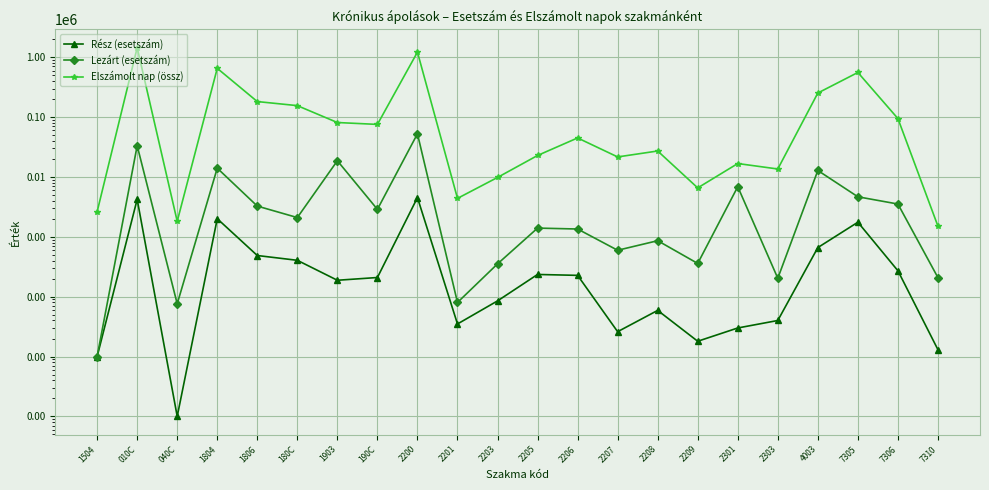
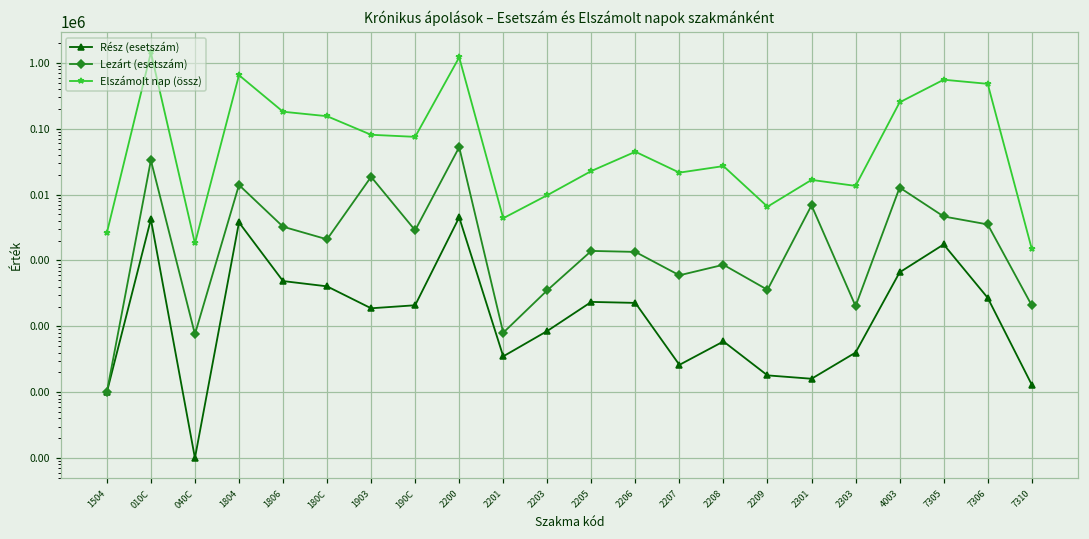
  {
    "Rész (esetszám)": {
      "010C": 4000,
      "040C": 1,
-     "1804": 2000,
+     "1804": 4000,
      "1806": 500,
      "180C": 400,
      "1903": 190,
      "190C": 210,
      "2200": 5000,
      "2201": 40,
      "2203": 90,
      "2205": 240,
      "2206": 230,
      "2207": 30,
      "2208": 60,
      "2209": 18,
-     "2301": 30,
+     "2301": 16,
      "2303": 40,
      "4003": 700,
      "7305": 1800,
      "7306": 300,
      "7310": 13
    },
    "Lezárt (esetszám)": {
      "010C": 30000,
      "040C": 80,
      "1804": 14000,
      "1806": 3000,
      "180C": 2100,
      "1903": 19000,
      "190C": 3000,
      "2200": 50000,
      "2201": 80,
      "2203": 400,
      "2205": 1400,
      "2206": 1400,
      "2207": 600,
      "2208": 900,
      "2209": 400,
      "2301": 7000,
      "2303": 200,
      "4003": 13000,
      "7305": 5000,
      "7306": 4000,
      "7310": 210
    },
    "Elszámolt nap (össz)": {
      "1504": 3000,
      "040C": 1800,
      "1804": 700000,
      "1806": 180000,
      "180C": 160000,
      "1903": 80000,
      "190C": 80000,
      "2200": 1200000,
      "2201": 4000,
      "2203": 10000,
      "2205": 23000,
      "2206": 40000,
      "2207": 22000,
      "2208": 30000,
      "2209": 7000,
      "2301": 17000,
      "2303": 14000,
      "4003": 250000,
      "7305": 600000,
-     "7306": 90000,
+     "7306": 500000,
      "7310": 1500
    }
  }
